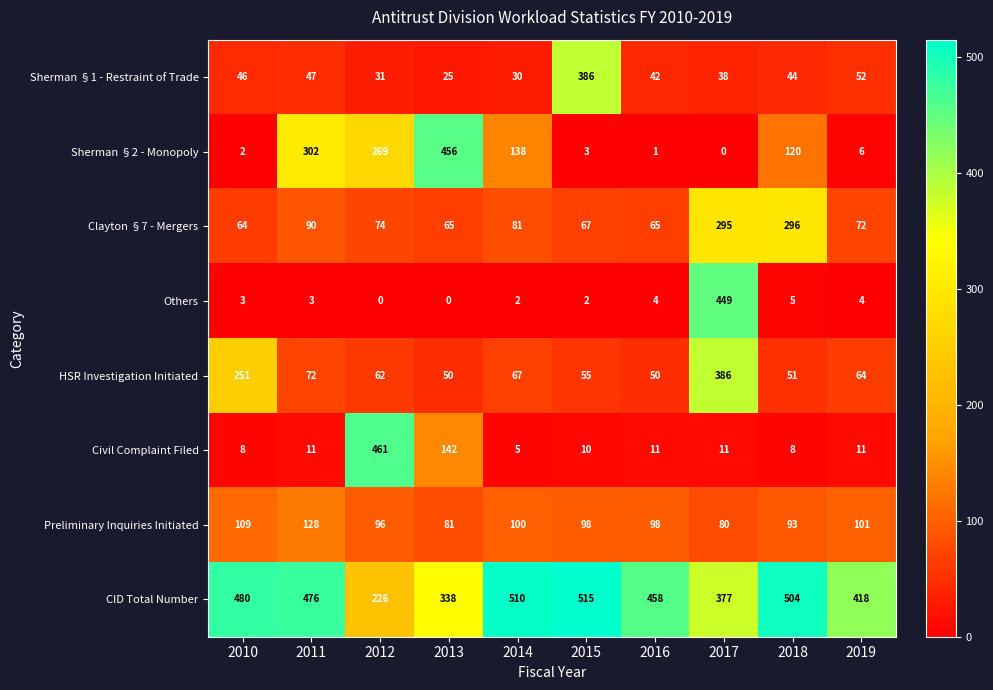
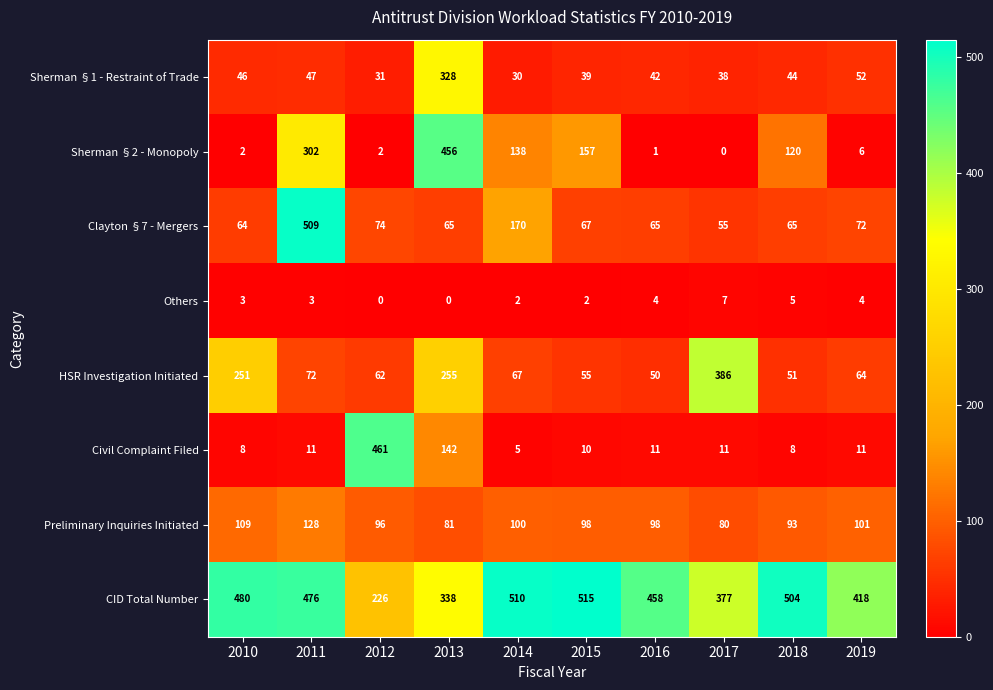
  {
    "Sherman §1 - Restraint of Trade": {
      "2010": 46,
      "2011": 47,
      "2012": 31,
-     "2013": 25,
+     "2013": 328,
      "2014": 30,
-     "2015": 386,
+     "2015": 39,
      "2016": 42,
      "2017": 38,
      "2018": 44,
      "2019": 52
    },
    "Sherman §2 - Monopoly": {
      "2010": 2,
      "2011": 302,
-     "2012": 269,
+     "2012": 2,
      "2013": 456,
      "2014": 138,
-     "2015": 3,
+     "2015": 157,
      "2016": 1,
      "2017": 0,
      "2018": 120,
      "2019": 6
    },
    "Clayton §7 - Mergers": {
      "2010": 64,
-     "2011": 90,
+     "2011": 509,
      "2012": 74,
      "2013": 65,
-     "2014": 81,
+     "2014": 170,
      "2015": 67,
      "2016": 65,
-     "2017": 295,
-     "2018": 296,
+     "2017": 55,
+     "2018": 65,
      "2019": 72
    },
    "Others": {
      "2010": 3,
      "2011": 3,
      "2012": 0,
      "2013": 0,
      "2014": 2,
      "2015": 2,
      "2016": 4,
-     "2017": 449,
+     "2017": 7,
      "2018": 5,
      "2019": 4
    },
    "HSR Investigation Initiated": {
      "2010": 251,
      "2011": 72,
      "2012": 62,
-     "2013": 50,
+     "2013": 255,
      "2014": 67,
      "2015": 55,
      "2016": 50,
      "2017": 386,
      "2018": 51,
      "2019": 64
    },
    "Civil Complaint Filed": {
      "2010": 8,
      "2011": 11,
      "2012": 461,
      "2013": 142,
      "2014": 5,
      "2015": 10,
      "2016": 11,
      "2017": 11,
      "2018": 8,
      "2019": 11
    },
    "Preliminary Inquiries Initiated": {
      "2010": 109,
      "2011": 128,
      "2012": 96,
      "2013": 81,
      "2014": 100,
      "2015": 98,
      "2016": 98,
      "2017": 80,
      "2018": 93,
      "2019": 101
    },
    "CID Total Number": {
      "2010": 480,
      "2011": 476,
      "2012": 226,
      "2013": 338,
      "2014": 510,
      "2015": 515,
      "2016": 458,
      "2017": 377,
      "2018": 504,
      "2019": 418
    }
  }
